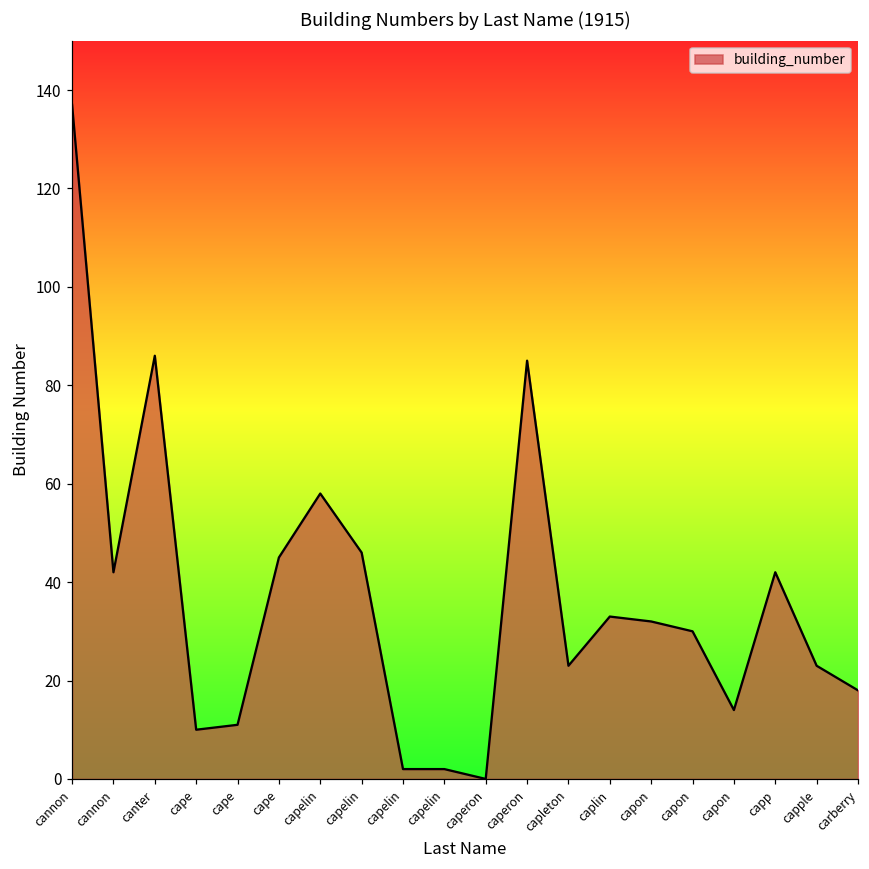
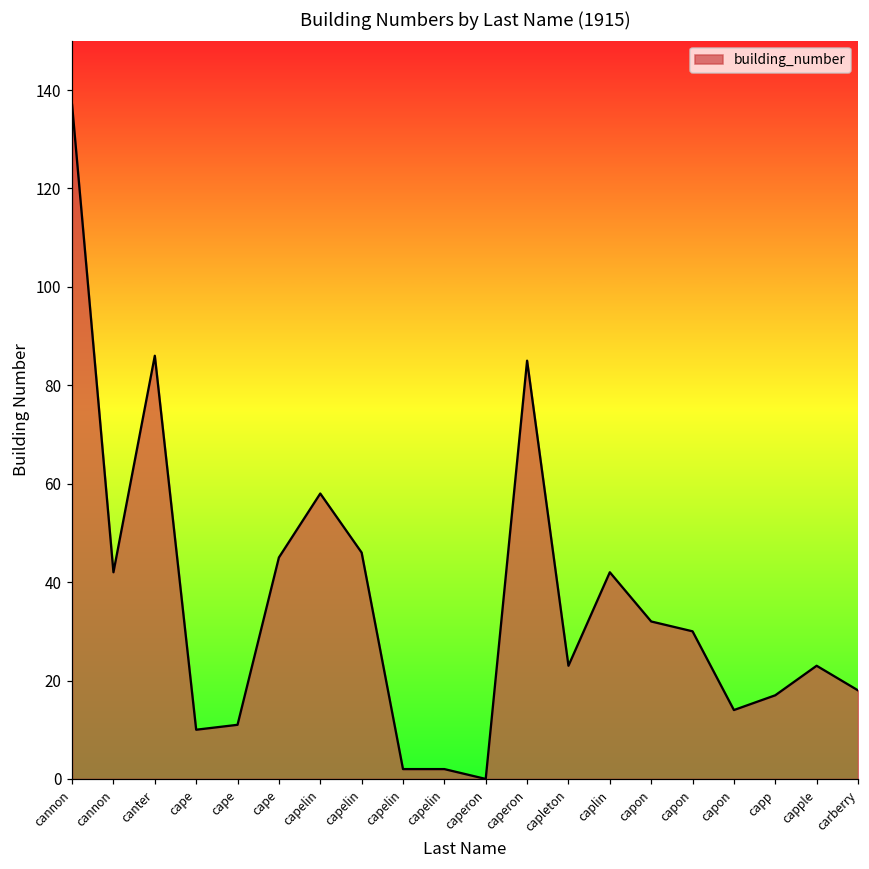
  {
    "canter": 86,
    "capleton": 23,
-   "caplin": 33,
-   "capp": 42,
+   "caplin": 42,
+   "capp": 17,
    "capple": 23,
    "carberry": 18
  }
